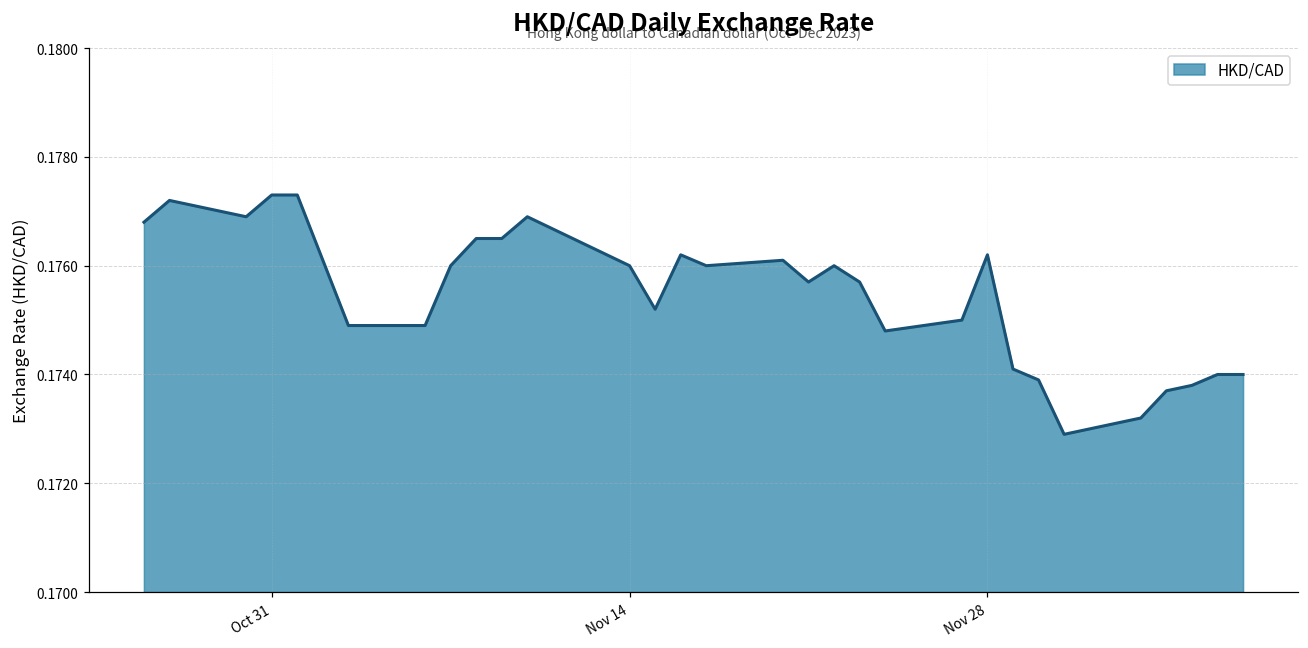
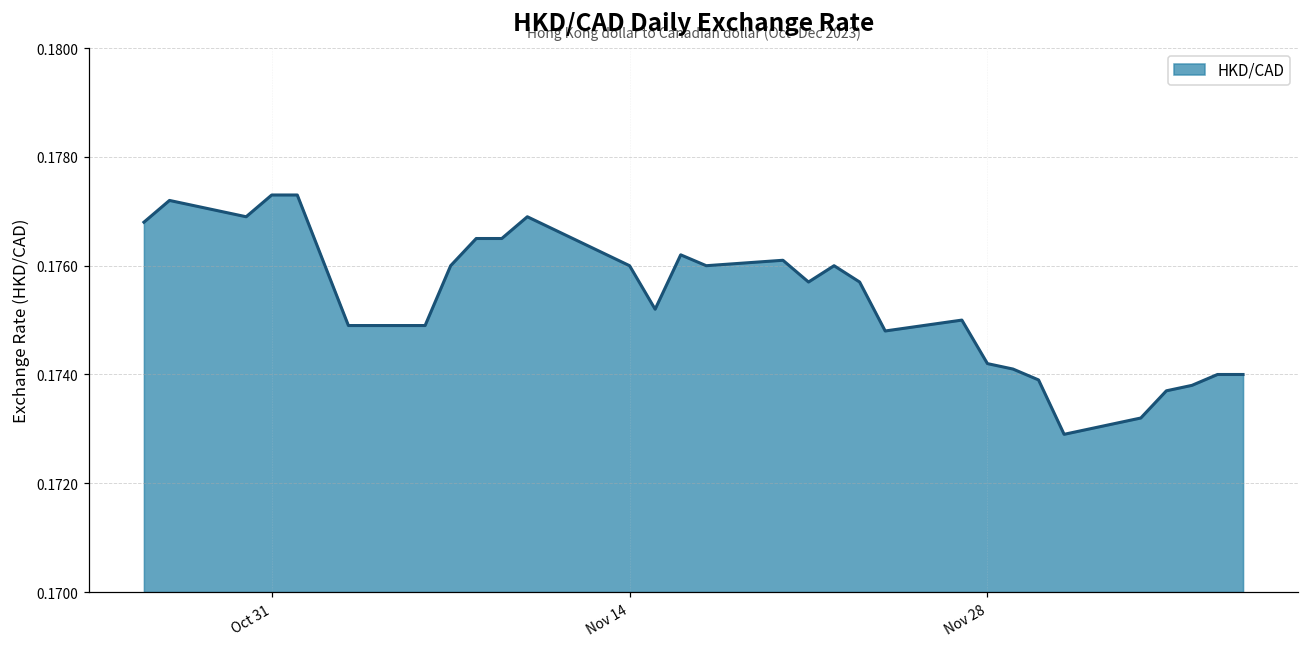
  {
    "Oct 31": 0.1773,
    "Nov 14": 0.1760,
-   "Nov 28": 0.1762
+   "Nov 28": 0.1742
  }
